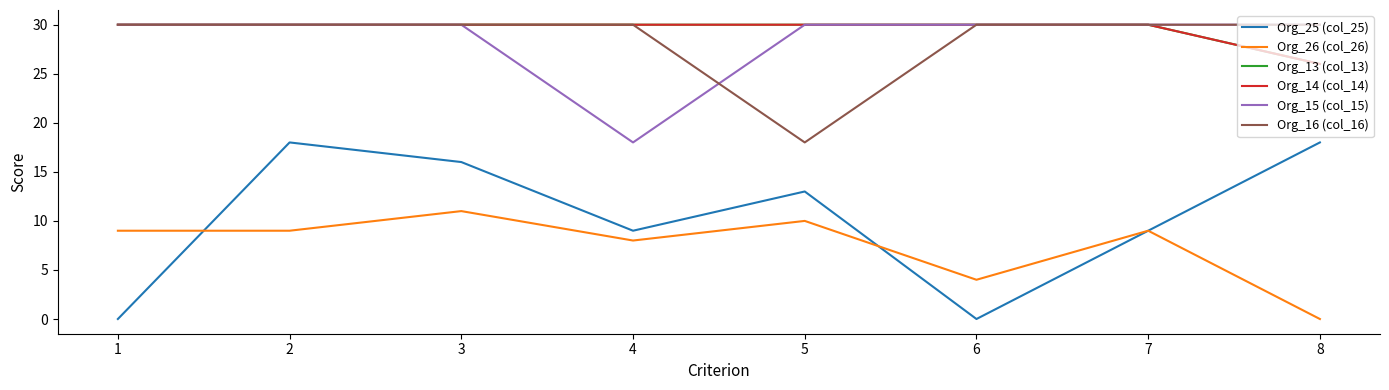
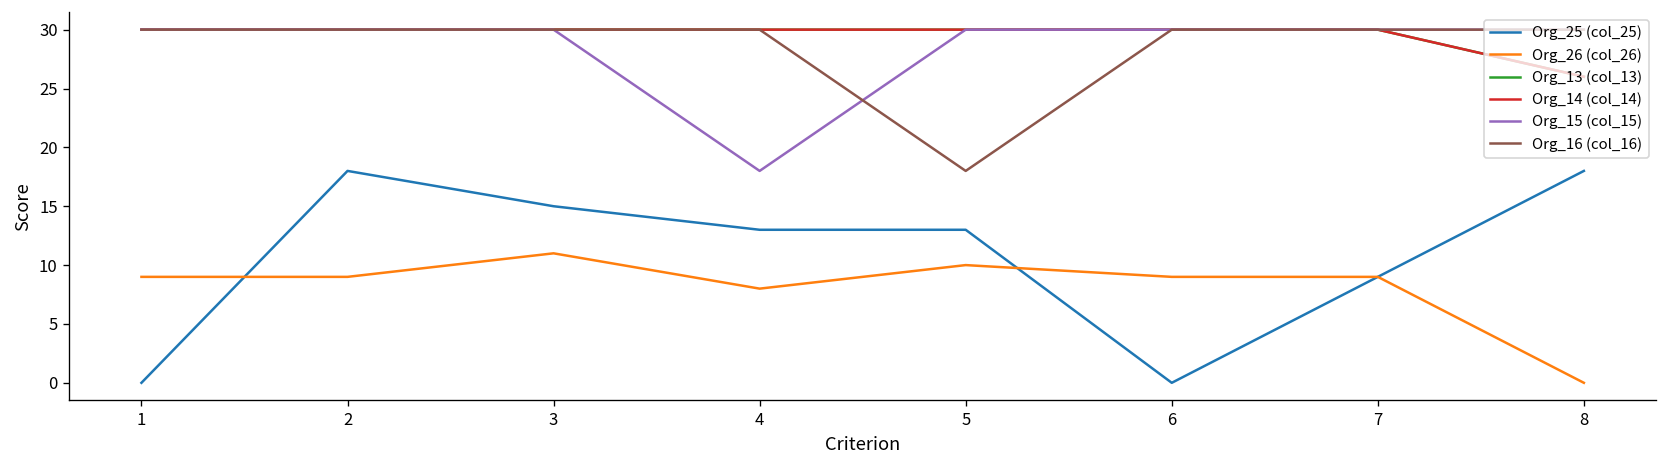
  {
    "Org_25 (col_25)": {
      "1": 0,
      "2": 18,
-     "3": 16,
-     "4": 9,
+     "3": 15,
+     "4": 13,
      "5": 13,
      "6": 0,
      "8": 18
    },
    "Org_26 (col_26)": {
      "1": 9,
      "2": 9,
      "3": 11,
      "4": 8,
      "5": 10,
-     "6": 4,
+     "6": 9,
      "8": 0
    },
    "Org_15 (col_15)": {
      "4": 18
    },
    "Org_16 (col_16)": {
      "5": 18
    }
  }
